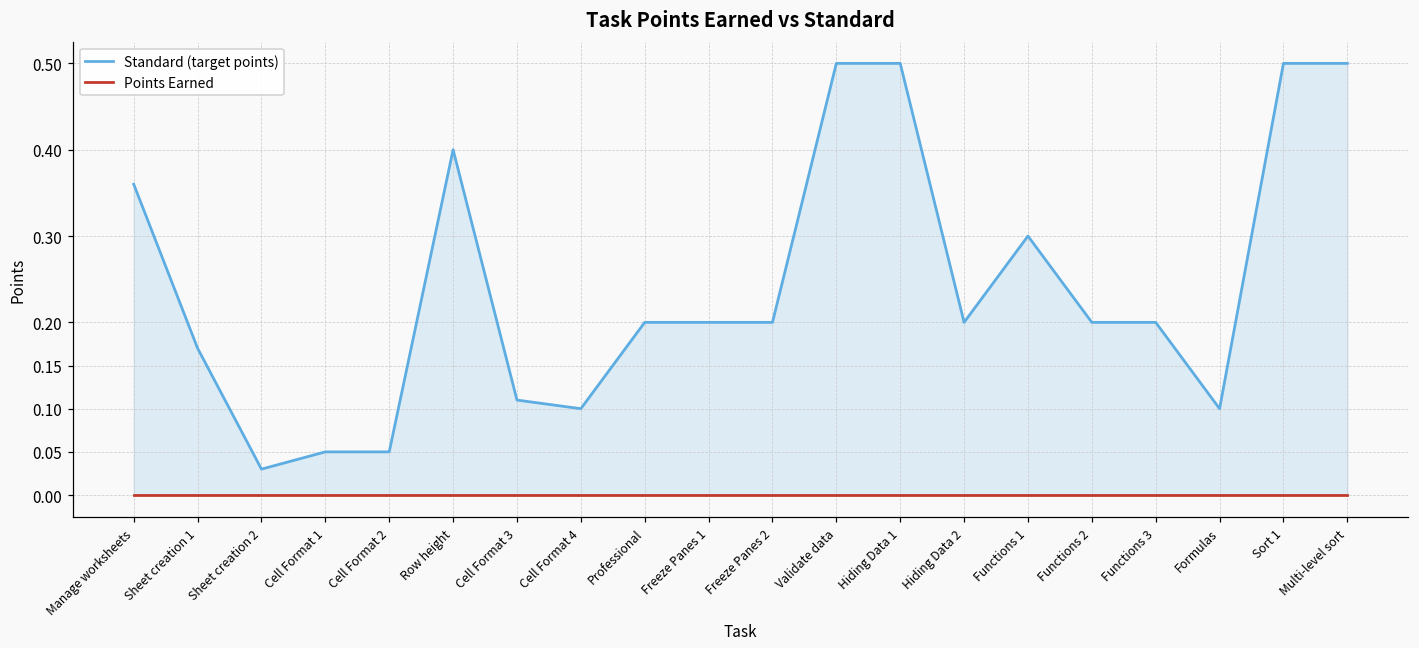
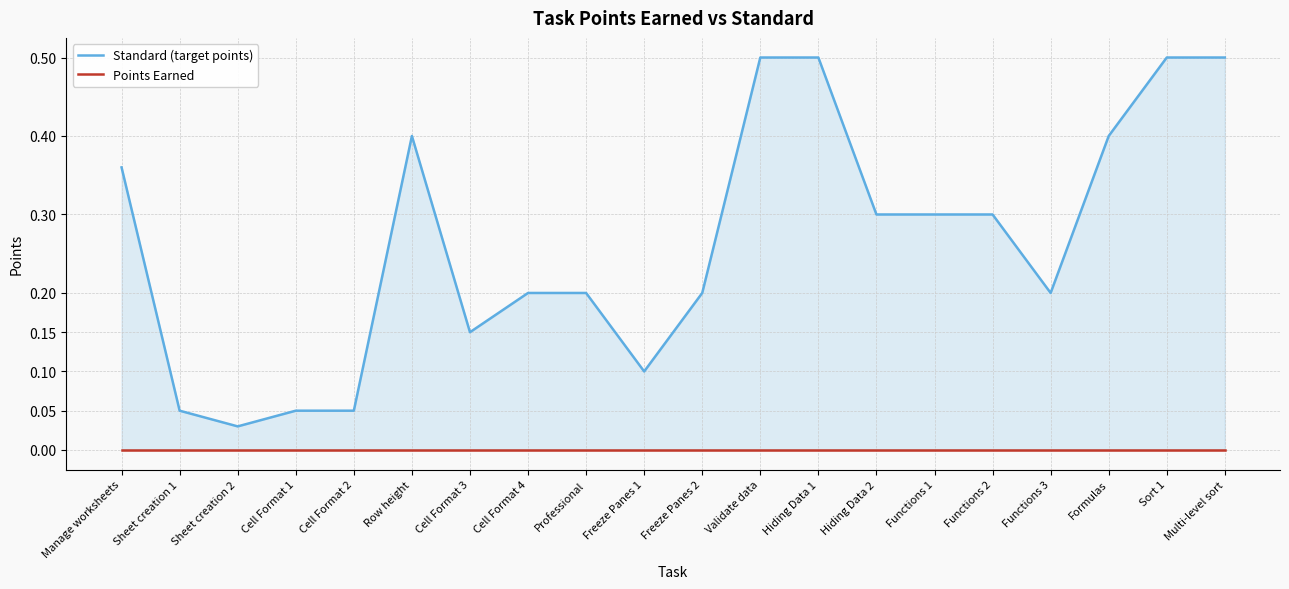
  {
    "Standard (target points)": {
      "Manage worksheets": 0.36,
-     "Sheet creation 1": 0.17,
+     "Sheet creation 1": 0.05,
      "Sheet creation 2": 0.03,
      "Cell Format 1": 0.05,
      "Cell Format 2": 0.05,
      "Row height": 0.40,
-     "Cell Format 3": 0.11,
-     "Cell Format 4": 0.1,
+     "Cell Format 3": 0.15,
+     "Cell Format 4": 0.2,
      "Professional": 0.20,
-     "Freeze Panes 1": 0.2,
+     "Freeze Panes 1": 0.1,
      "Freeze Panes 2": 0.20,
      "Validate data": 0.50,
      "Hiding Data 1": 0.50,
-     "Hiding Data 2": 0.2,
+     "Hiding Data 2": 0.3,
      "Functions 1": 0.30,
-     "Functions 2": 0.2,
+     "Functions 2": 0.3,
      "Functions 3": 0.20,
-     "Formulas": 0.1,
+     "Formulas": 0.4,
      "Sort 1": 0.50,
      "Multi-level sort": 0.50
    },
    "Points Earned": {
      "Manage worksheets": 0.00,
      "Sheet creation 1": 0.00,
      "Sheet creation 2": 0.00,
      "Cell Format 1": 0.00,
      "Cell Format 2": 0.00,
      "Row height": 0.00,
      "Cell Format 3": 0.00,
      "Cell Format 4": 0.00,
      "Professional": 0.00,
      "Freeze Panes 1": 0.00,
      "Freeze Panes 2": 0.00,
      "Validate data": 0.00,
      "Hiding Data 1": 0.00,
      "Hiding Data 2": 0.00,
      "Functions 1": 0.00,
      "Functions 2": 0.00,
      "Functions 3": 0.00,
      "Formulas": 0.00,
      "Sort 1": 0.00,
      "Multi-level sort": 0.00
    }
  }
